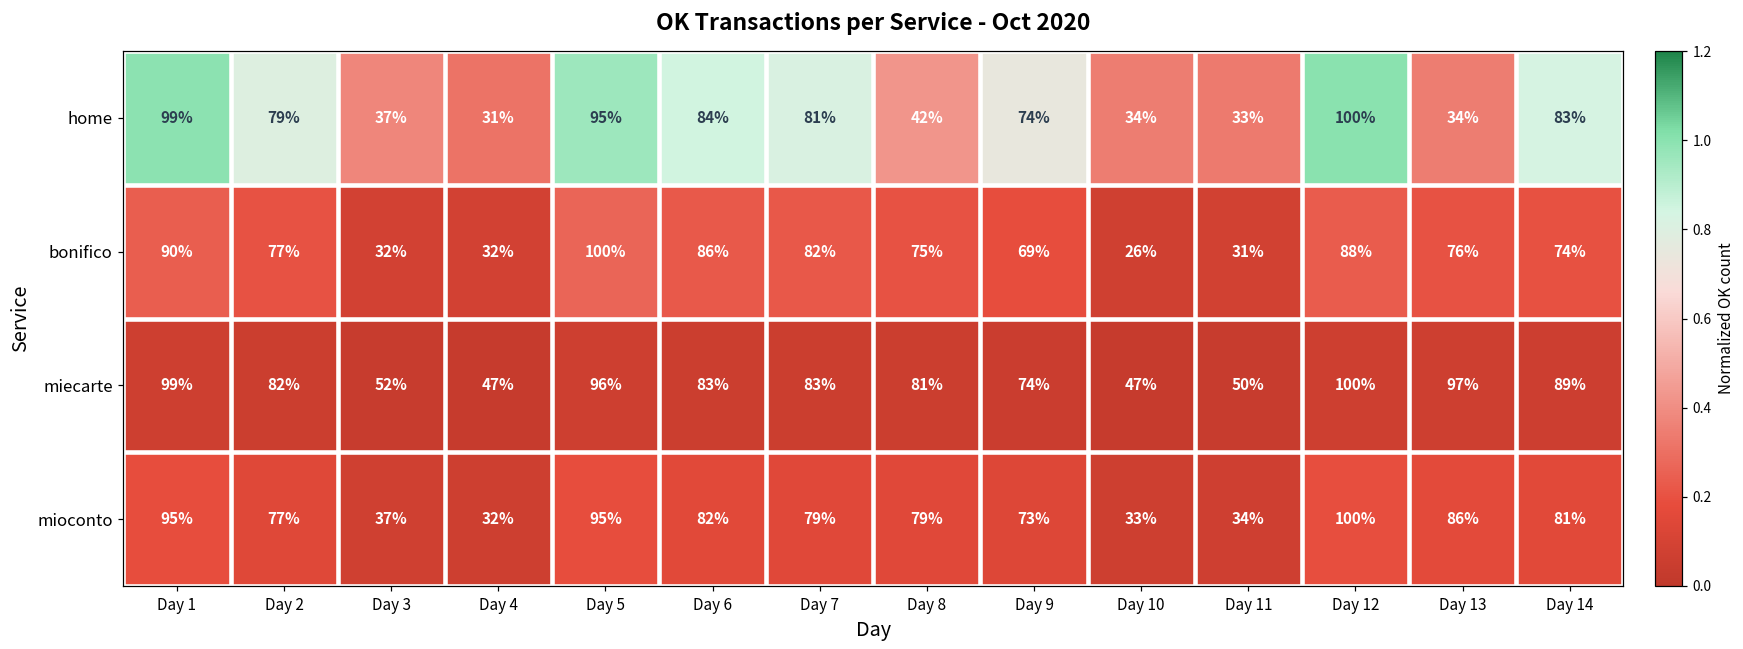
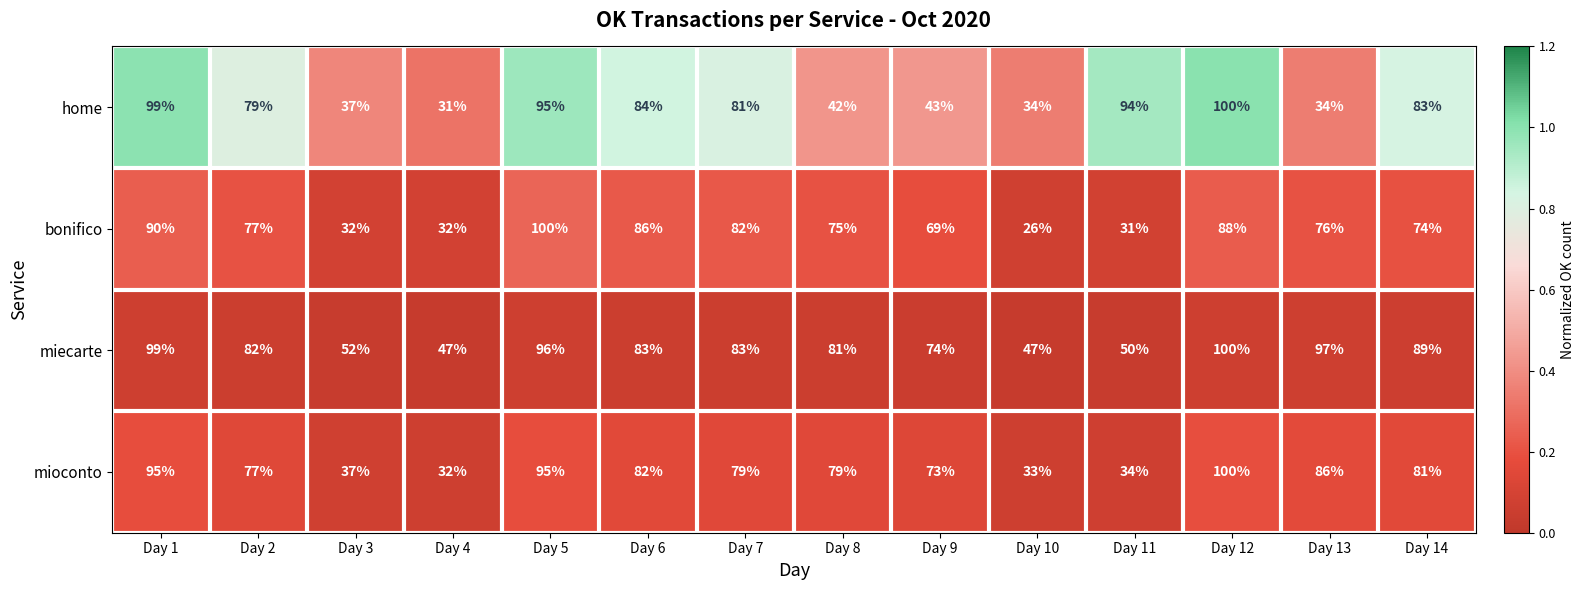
  {
    "home": {
      "Day 1": "99%",
      "Day 2": "79%",
      "Day 3": "37%",
      "Day 4": "31%",
      "Day 5": "95%",
      "Day 6": "84%",
      "Day 7": "81%",
      "Day 8": "42%",
-     "Day 9": "74%",
+     "Day 9": "43%",
      "Day 10": "34%",
-     "Day 11": "33%",
+     "Day 11": "94%",
      "Day 12": "100%",
      "Day 13": "34%",
      "Day 14": "83%"
    },
    "bonifico": {
      "Day 1": "90%",
      "Day 2": "77%",
      "Day 3": "32%",
      "Day 4": "32%",
      "Day 5": "100%",
      "Day 6": "86%",
      "Day 7": "82%",
      "Day 8": "75%",
      "Day 9": "69%",
      "Day 10": "26%",
      "Day 11": "31%",
      "Day 12": "88%",
      "Day 13": "76%",
      "Day 14": "74%"
    },
    "miecarte": {
      "Day 1": "99%",
      "Day 2": "82%",
      "Day 3": "52%",
      "Day 4": "47%",
      "Day 5": "96%",
      "Day 6": "83%",
      "Day 7": "83%",
      "Day 8": "81%",
      "Day 9": "74%",
      "Day 10": "47%",
      "Day 11": "50%",
      "Day 12": "100%",
      "Day 13": "97%",
      "Day 14": "89%"
    },
    "mioconto": {
      "Day 1": "95%",
      "Day 2": "77%",
      "Day 3": "37%",
      "Day 4": "32%",
      "Day 5": "95%",
      "Day 6": "82%",
      "Day 7": "79%",
      "Day 8": "79%",
      "Day 9": "73%",
      "Day 10": "33%",
      "Day 11": "34%",
      "Day 12": "100%",
      "Day 13": "86%",
      "Day 14": "81%"
    }
  }
